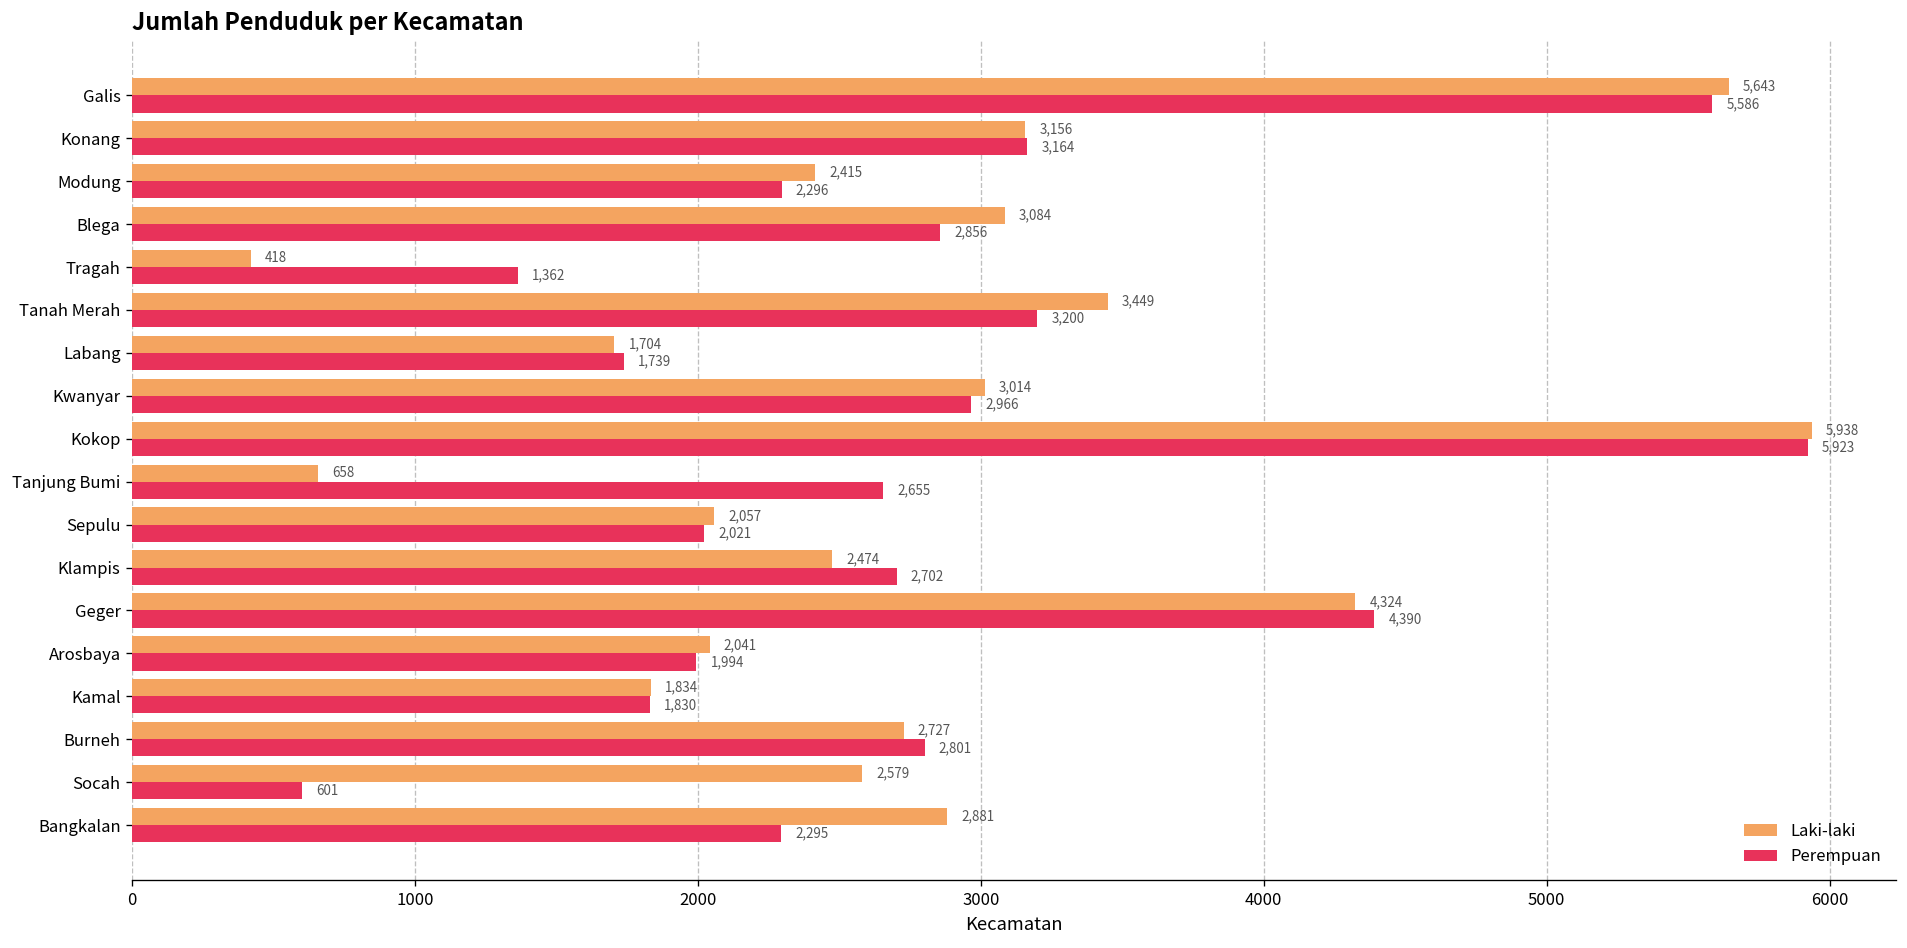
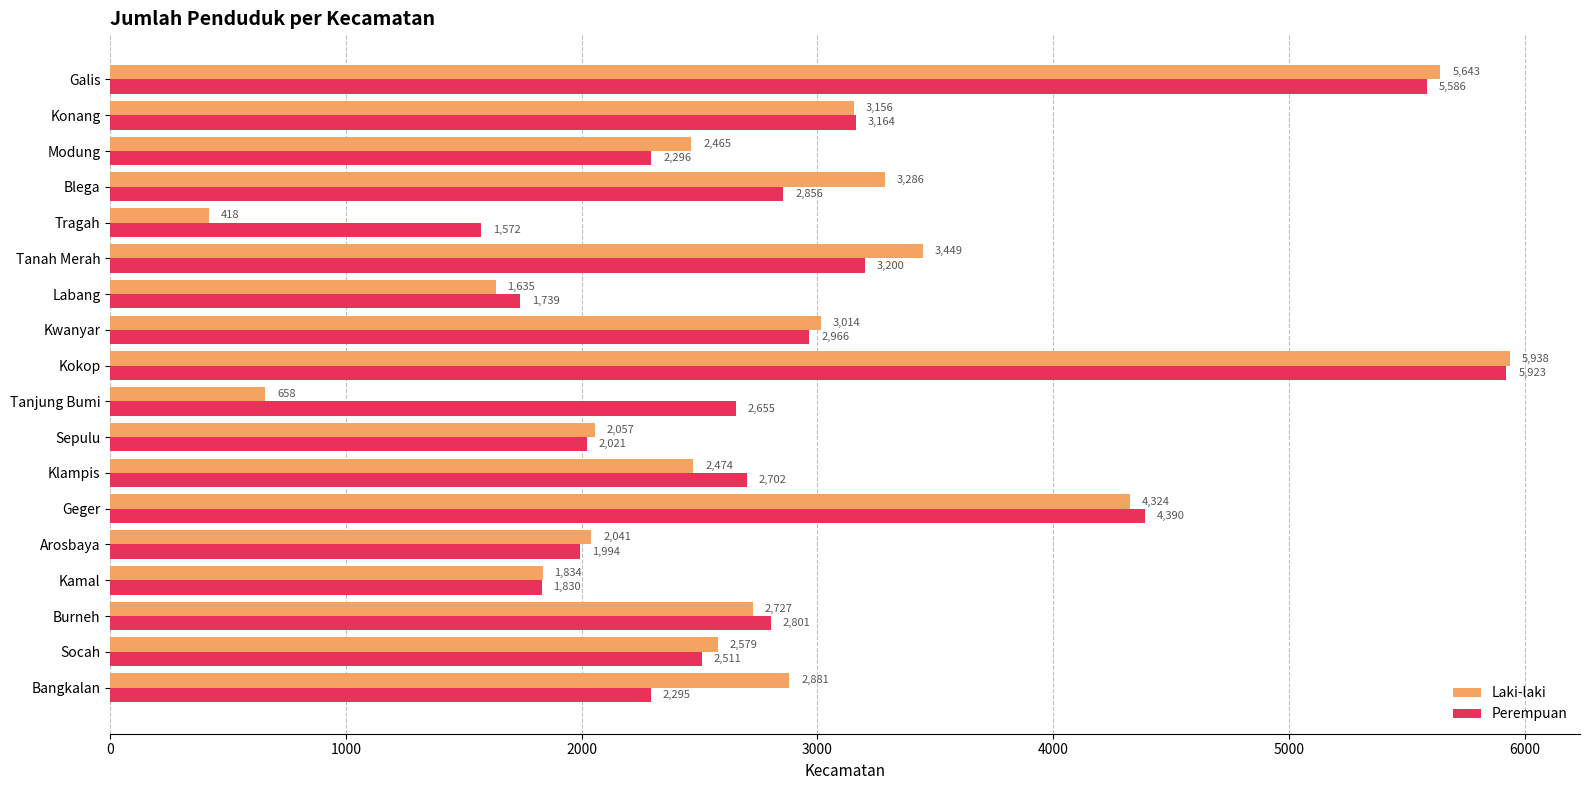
  {
    "Laki-laki": {
      "Galis": "5,643",
      "Konang": "3,156",
-     "Modung": "2,415",
-     "Blega": "3,084",
+     "Modung": "2,465",
+     "Blega": "3,286",
      "Tragah": "418",
      "Tanah Merah": "3,449",
-     "Labang": "1,704",
+     "Labang": "1,635",
      "Kwanyar": "3,014",
      "Kokop": "5,938",
      "Tanjung Bumi": "658",
      "Sepulu": "2,057",
      "Klampis": "2,474",
      "Geger": "4,324",
      "Arosbaya": "2,041",
      "Kamal": "1,834",
      "Burneh": "2,727",
      "Socah": "2,579",
      "Bangkalan": "2,881"
    },
    "Perempuan": {
      "Galis": "5,586",
      "Konang": "3,164",
      "Modung": "2,296",
      "Blega": "2,856",
-     "Tragah": "1,362",
+     "Tragah": "1,572",
      "Tanah Merah": "3,200",
      "Labang": "1,739",
      "Kwanyar": "2,966",
      "Kokop": "5,923",
      "Tanjung Bumi": "2,655",
      "Sepulu": "2,021",
      "Klampis": "2,702",
      "Geger": "4,390",
      "Arosbaya": "1,994",
      "Kamal": "1,830",
      "Burneh": "2,801",
-     "Socah": "601",
+     "Socah": "2,511",
      "Bangkalan": "2,295"
    }
  }
